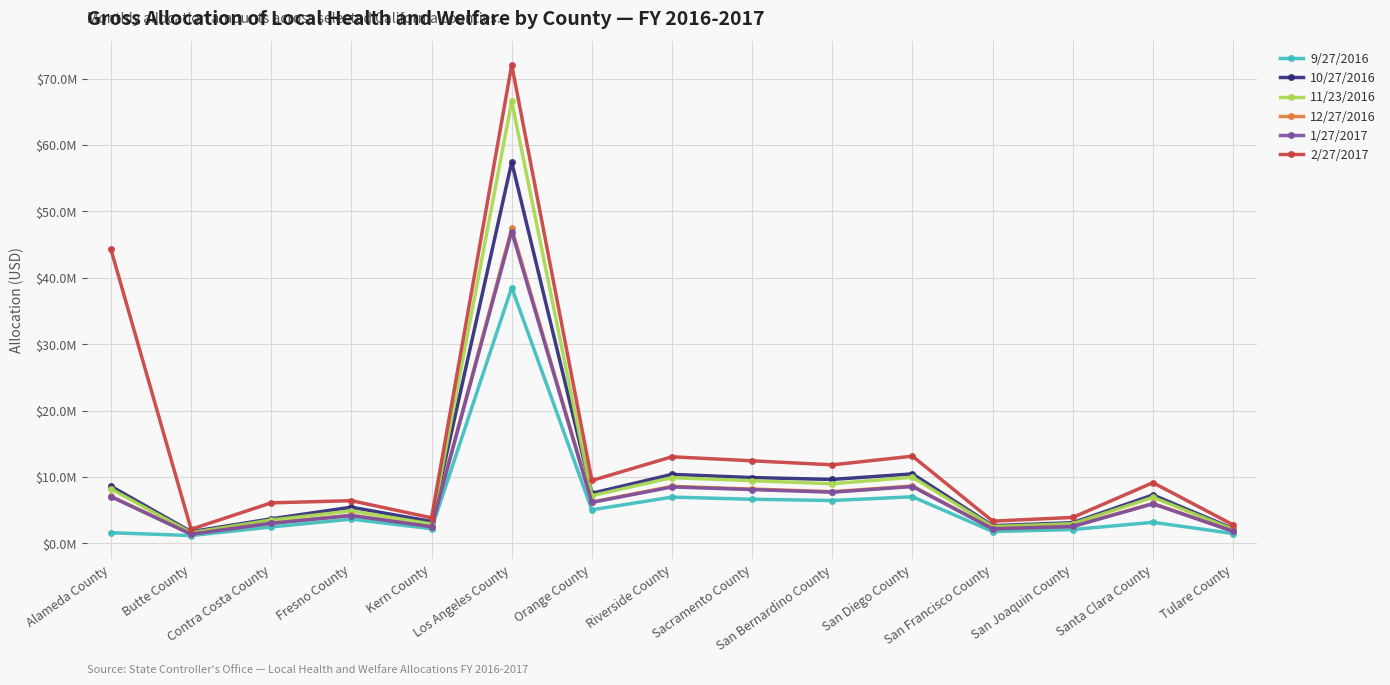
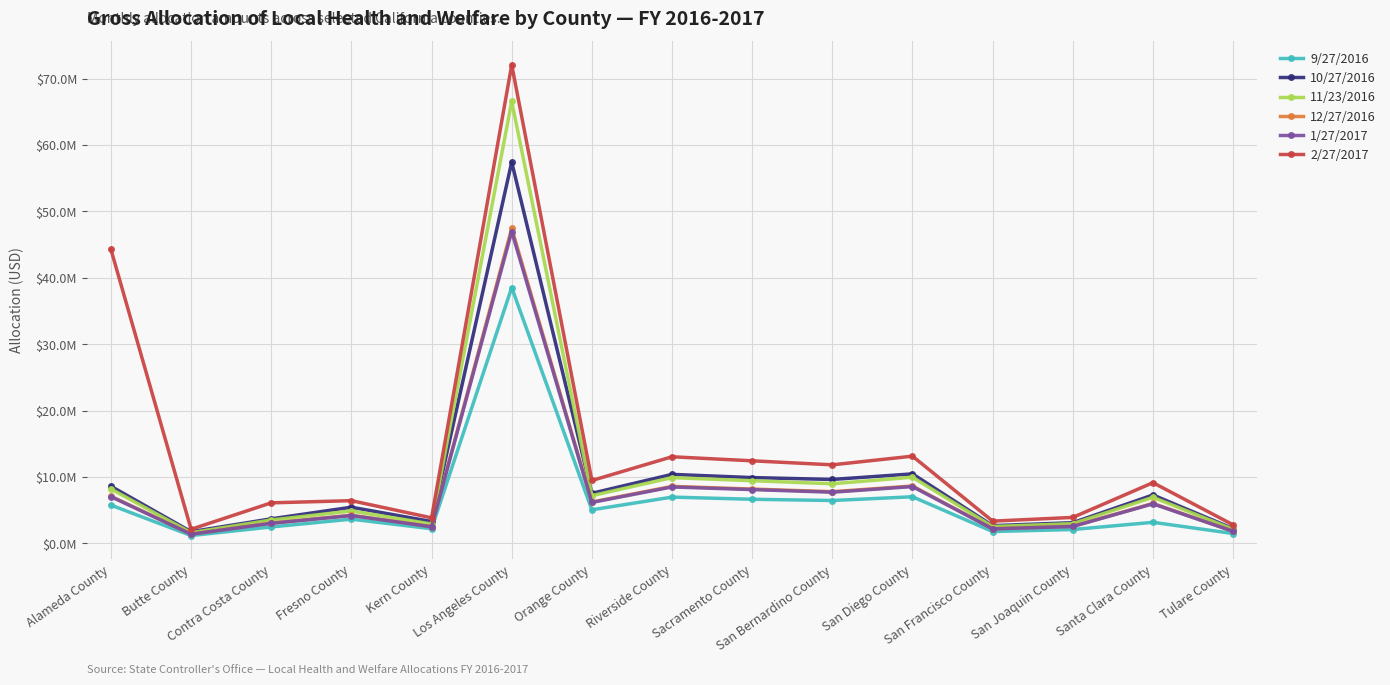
  {
    "9/27/2016": {
-     "Alameda County": "$2000000",
+     "Alameda County": "$6000000",
      "Contra Costa County": "$2000000",
      "Fresno County": "$4000000",
      "Los Angeles County": "$39000000",
      "Orange County": "$5000000",
      "Riverside County": "$7000000",
      "Sacramento County": "$7000000",
      "San Bernardino County": "$6000000",
      "San Diego County": "$7000000",
      "San Francisco County": "$2000000",
      "San Joaquin County": "$2000000",
      "Santa Clara County": "$3000000"
    },
    "10/27/2016": {
      "Alameda County": "$9000000",
      "Fresno County": "$5000000",
      "Los Angeles County": "$57000000",
      "Riverside County": "$10000000",
      "Sacramento County": "$10000000",
      "San Bernardino County": "$10000000",
      "San Diego County": "$10000000"
    },
    "11/23/2016": {
      "Alameda County": "$8000000",
      "Fresno County": "$5000000",
      "Los Angeles County": "$67000000",
      "Riverside County": "$10000000",
      "Sacramento County": "$9000000",
      "San Bernardino County": "$9000000",
      "San Diego County": "$10000000"
    },
    "12/27/2016": {
      "Los Angeles County": "$47000000"
    },
    "1/27/2017": {
      "Los Angeles County": "$47000000"
    },
    "2/27/2017": {
      "Alameda County": "$44000000",
      "Contra Costa County": "$6000000",
      "Fresno County": "$6000000",
      "Kern County": "$4000000",
      "Los Angeles County": "$72000000",
      "Orange County": "$9000000",
      "Riverside County": "$13000000",
      "Sacramento County": "$12000000",
      "San Bernardino County": "$12000000",
      "San Diego County": "$13000000",
      "San Francisco County": "$3000000",
      "San Joaquin County": "$4000000",
      "Santa Clara County": "$9000000",
      "Tulare County": "$3000000"
    }
  }
